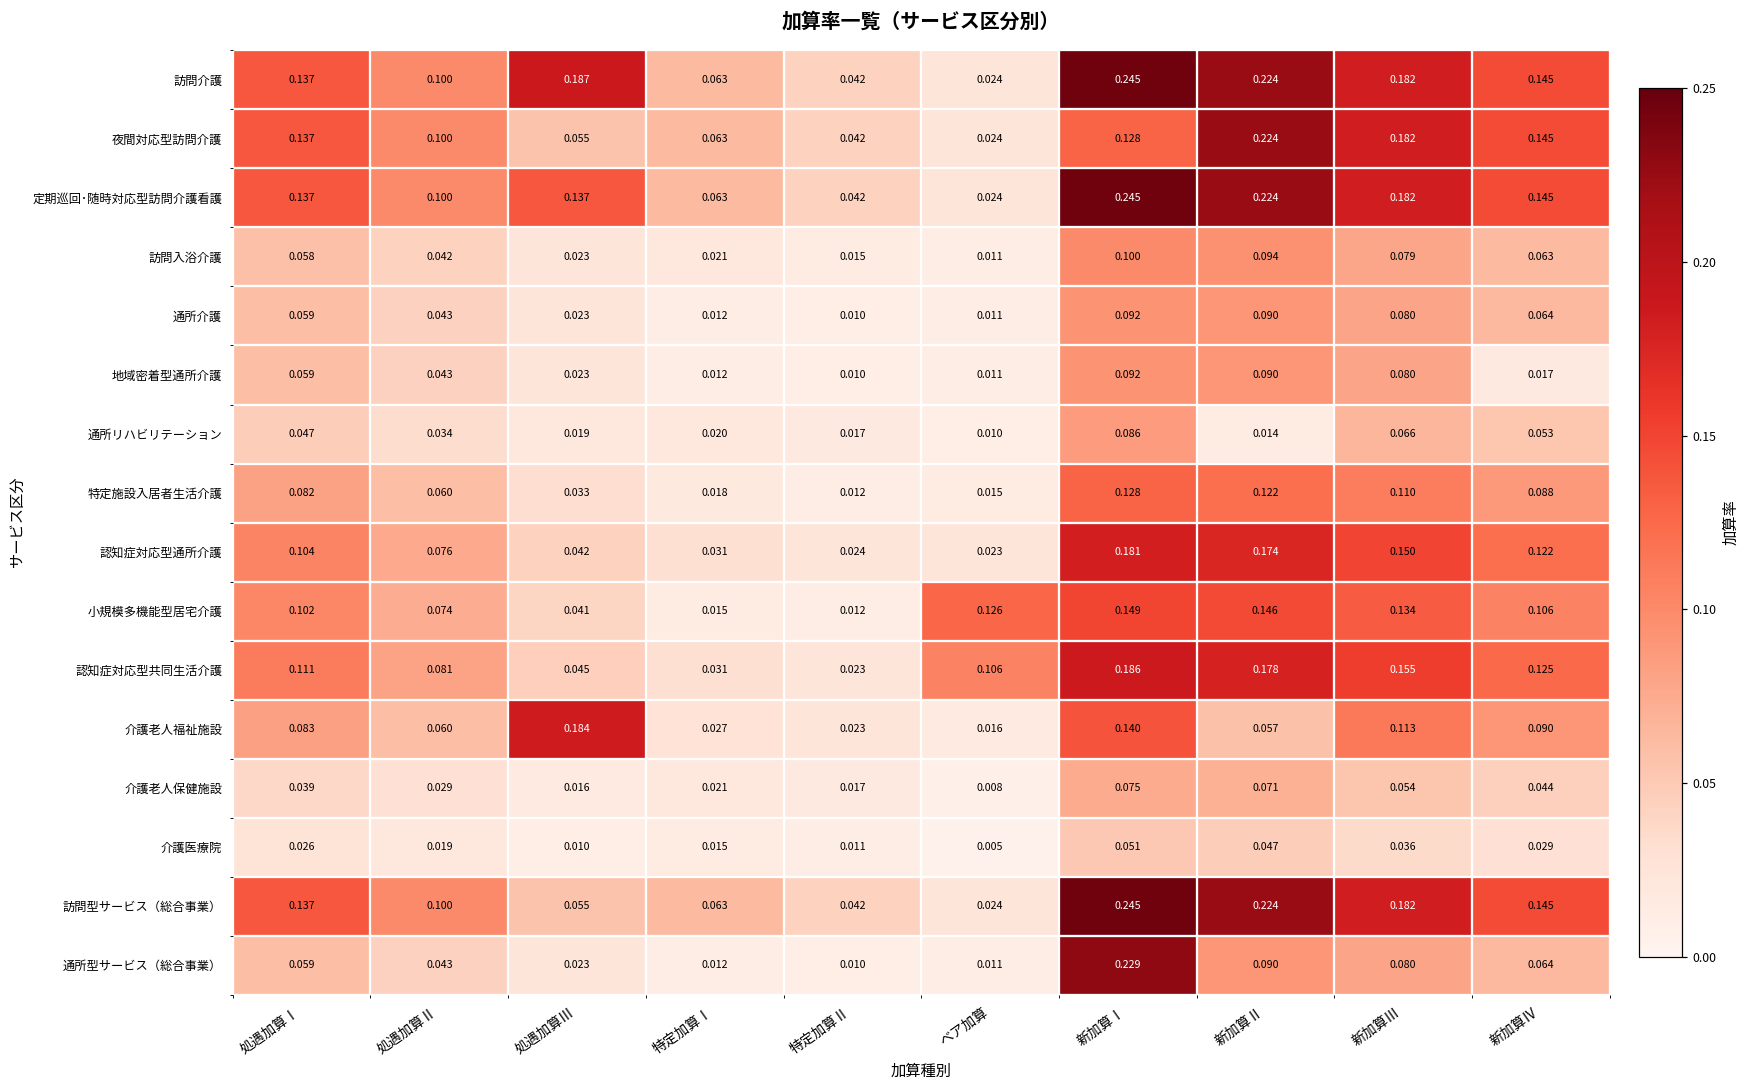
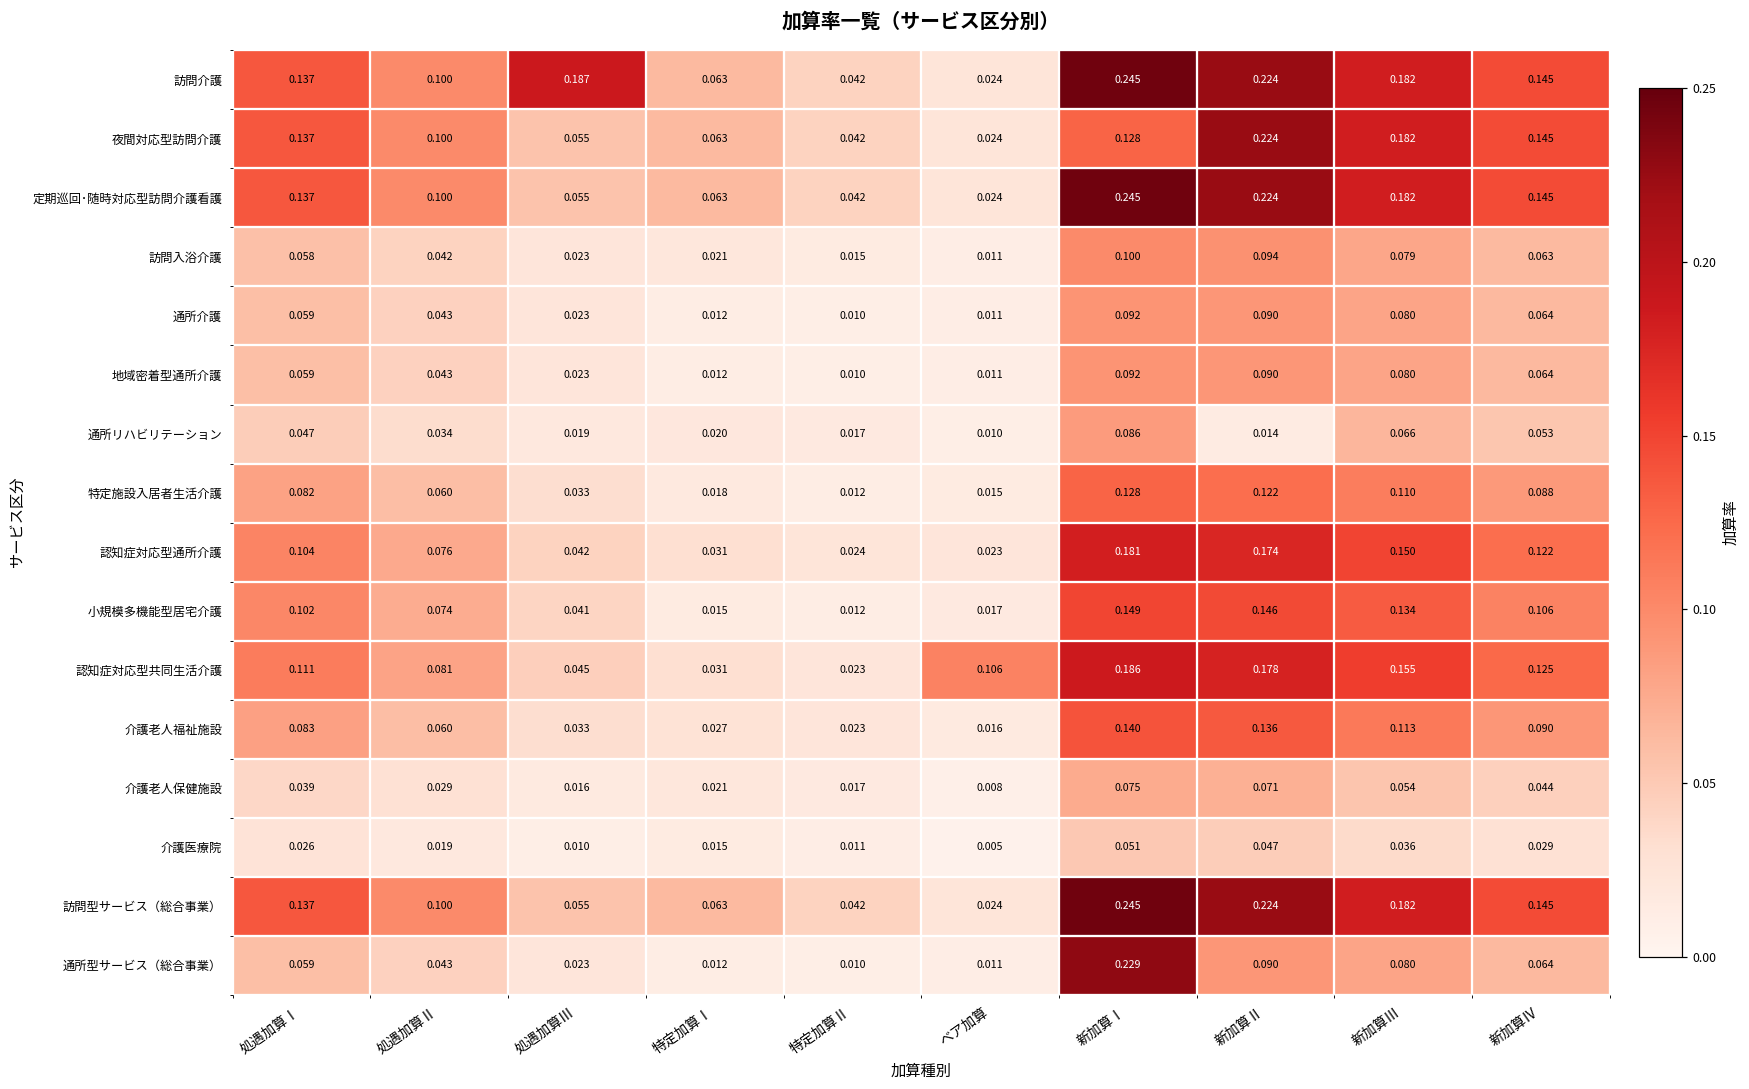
  {
    "訪問介護": {
      "処遇加算Ⅰ": 0.137,
      "処遇加算Ⅱ": 0.100,
      "処遇加算Ⅲ": 0.187,
      "特定加算Ⅰ": 0.063,
      "特定加算Ⅱ": 0.042,
      "ベア加算": 0.024,
      "新加算Ⅰ": 0.245,
      "新加算Ⅱ": 0.224,
      "新加算Ⅲ": 0.182,
      "新加算Ⅳ": 0.145
    },
    "夜間対応型訪問介護": {
      "処遇加算Ⅰ": 0.137,
      "処遇加算Ⅱ": 0.100,
      "処遇加算Ⅲ": 0.055,
      "特定加算Ⅰ": 0.063,
      "特定加算Ⅱ": 0.042,
      "ベア加算": 0.024,
      "新加算Ⅰ": 0.128,
      "新加算Ⅱ": 0.224,
      "新加算Ⅲ": 0.182,
      "新加算Ⅳ": 0.145
    },
    "定期巡回･随時対応型訪問介護看護": {
      "処遇加算Ⅰ": 0.137,
      "処遇加算Ⅱ": 0.100,
-     "処遇加算Ⅲ": 0.137,
+     "処遇加算Ⅲ": 0.055,
      "特定加算Ⅰ": 0.063,
      "特定加算Ⅱ": 0.042,
      "ベア加算": 0.024,
      "新加算Ⅰ": 0.245,
      "新加算Ⅱ": 0.224,
      "新加算Ⅲ": 0.182,
      "新加算Ⅳ": 0.145
    },
    "訪問入浴介護": {
      "処遇加算Ⅰ": 0.058,
      "処遇加算Ⅱ": 0.042,
      "処遇加算Ⅲ": 0.023,
      "特定加算Ⅰ": 0.021,
      "特定加算Ⅱ": 0.015,
      "ベア加算": 0.011,
      "新加算Ⅰ": 0.100,
      "新加算Ⅱ": 0.094,
      "新加算Ⅲ": 0.079,
      "新加算Ⅳ": 0.063
    },
    "通所介護": {
      "処遇加算Ⅰ": 0.059,
      "処遇加算Ⅱ": 0.043,
      "処遇加算Ⅲ": 0.023,
      "特定加算Ⅰ": 0.012,
      "特定加算Ⅱ": 0.010,
      "ベア加算": 0.011,
      "新加算Ⅰ": 0.092,
      "新加算Ⅱ": 0.090,
      "新加算Ⅲ": 0.080,
      "新加算Ⅳ": 0.064
    },
    "地域密着型通所介護": {
      "処遇加算Ⅰ": 0.059,
      "処遇加算Ⅱ": 0.043,
      "処遇加算Ⅲ": 0.023,
      "特定加算Ⅰ": 0.012,
      "特定加算Ⅱ": 0.010,
      "ベア加算": 0.011,
      "新加算Ⅰ": 0.092,
      "新加算Ⅱ": 0.090,
      "新加算Ⅲ": 0.080,
-     "新加算Ⅳ": 0.017
+     "新加算Ⅳ": 0.064
    },
    "通所リハビリテーション": {
      "処遇加算Ⅰ": 0.047,
      "処遇加算Ⅱ": 0.034,
      "処遇加算Ⅲ": 0.019,
      "特定加算Ⅰ": 0.020,
      "特定加算Ⅱ": 0.017,
      "ベア加算": 0.010,
      "新加算Ⅰ": 0.086,
      "新加算Ⅱ": 0.014,
      "新加算Ⅲ": 0.066,
      "新加算Ⅳ": 0.053
    },
    "特定施設入居者生活介護": {
      "処遇加算Ⅰ": 0.082,
      "処遇加算Ⅱ": 0.060,
      "処遇加算Ⅲ": 0.033,
      "特定加算Ⅰ": 0.018,
      "特定加算Ⅱ": 0.012,
      "ベア加算": 0.015,
      "新加算Ⅰ": 0.128,
      "新加算Ⅱ": 0.122,
      "新加算Ⅲ": 0.110,
      "新加算Ⅳ": 0.088
    },
    "認知症対応型通所介護": {
      "処遇加算Ⅰ": 0.104,
      "処遇加算Ⅱ": 0.076,
      "処遇加算Ⅲ": 0.042,
      "特定加算Ⅰ": 0.031,
      "特定加算Ⅱ": 0.024,
      "ベア加算": 0.023,
      "新加算Ⅰ": 0.181,
      "新加算Ⅱ": 0.174,
      "新加算Ⅲ": 0.150,
      "新加算Ⅳ": 0.122
    },
    "小規模多機能型居宅介護": {
      "処遇加算Ⅰ": 0.102,
      "処遇加算Ⅱ": 0.074,
      "処遇加算Ⅲ": 0.041,
      "特定加算Ⅰ": 0.015,
      "特定加算Ⅱ": 0.012,
-     "ベア加算": 0.126,
+     "ベア加算": 0.017,
      "新加算Ⅰ": 0.149,
      "新加算Ⅱ": 0.146,
      "新加算Ⅲ": 0.134,
      "新加算Ⅳ": 0.106
    },
    "認知症対応型共同生活介護": {
      "処遇加算Ⅰ": 0.111,
      "処遇加算Ⅱ": 0.081,
      "処遇加算Ⅲ": 0.045,
      "特定加算Ⅰ": 0.031,
      "特定加算Ⅱ": 0.023,
      "ベア加算": 0.106,
      "新加算Ⅰ": 0.186,
      "新加算Ⅱ": 0.178,
      "新加算Ⅲ": 0.155,
      "新加算Ⅳ": 0.125
    },
    "介護老人福祉施設": {
      "処遇加算Ⅰ": 0.083,
      "処遇加算Ⅱ": 0.060,
-     "処遇加算Ⅲ": 0.184,
+     "処遇加算Ⅲ": 0.033,
      "特定加算Ⅰ": 0.027,
      "特定加算Ⅱ": 0.023,
      "ベア加算": 0.016,
      "新加算Ⅰ": 0.140,
-     "新加算Ⅱ": 0.057,
+     "新加算Ⅱ": 0.136,
      "新加算Ⅲ": 0.113,
      "新加算Ⅳ": 0.090
    },
    "介護老人保健施設": {
      "処遇加算Ⅰ": 0.039,
      "処遇加算Ⅱ": 0.029,
      "処遇加算Ⅲ": 0.016,
      "特定加算Ⅰ": 0.021,
      "特定加算Ⅱ": 0.017,
      "ベア加算": 0.008,
      "新加算Ⅰ": 0.075,
      "新加算Ⅱ": 0.071,
      "新加算Ⅲ": 0.054,
      "新加算Ⅳ": 0.044
    },
    "介護医療院": {
      "処遇加算Ⅰ": 0.026,
      "処遇加算Ⅱ": 0.019,
      "処遇加算Ⅲ": 0.010,
      "特定加算Ⅰ": 0.015,
      "特定加算Ⅱ": 0.011,
      "ベア加算": 0.005,
      "新加算Ⅰ": 0.051,
      "新加算Ⅱ": 0.047,
      "新加算Ⅲ": 0.036,
      "新加算Ⅳ": 0.029
    },
    "訪問型サービス（総合事業）": {
      "処遇加算Ⅰ": 0.137,
      "処遇加算Ⅱ": 0.100,
      "処遇加算Ⅲ": 0.055,
      "特定加算Ⅰ": 0.063,
      "特定加算Ⅱ": 0.042,
      "ベア加算": 0.024,
      "新加算Ⅰ": 0.245,
      "新加算Ⅱ": 0.224,
      "新加算Ⅲ": 0.182,
      "新加算Ⅳ": 0.145
    },
    "通所型サービス（総合事業）": {
      "処遇加算Ⅰ": 0.059,
      "処遇加算Ⅱ": 0.043,
      "処遇加算Ⅲ": 0.023,
      "特定加算Ⅰ": 0.012,
      "特定加算Ⅱ": 0.010,
      "ベア加算": 0.011,
      "新加算Ⅰ": 0.229,
      "新加算Ⅱ": 0.090,
      "新加算Ⅲ": 0.080,
      "新加算Ⅳ": 0.064
    }
  }
